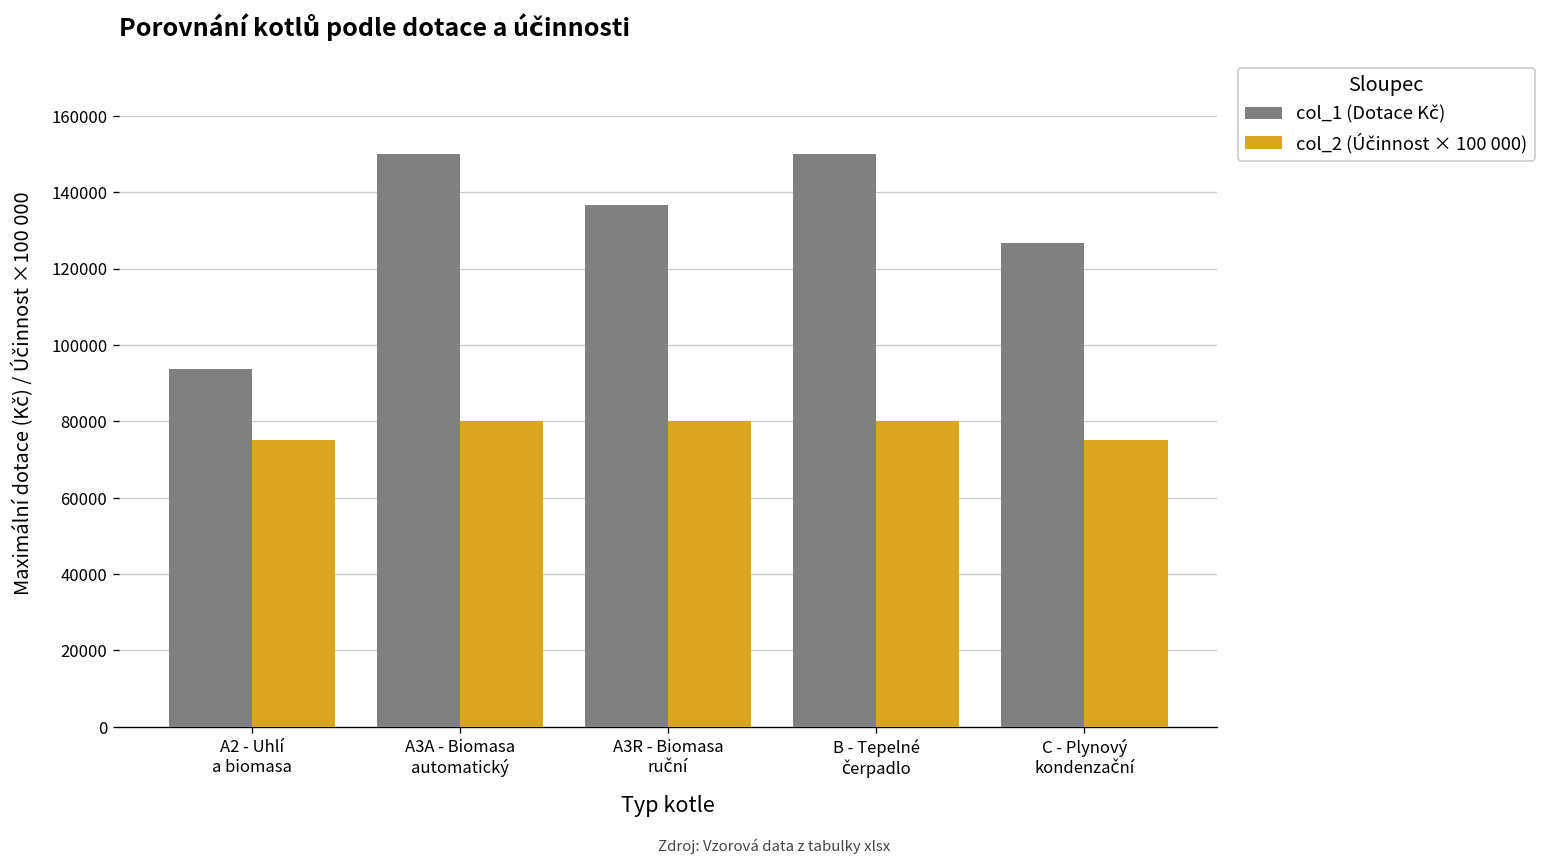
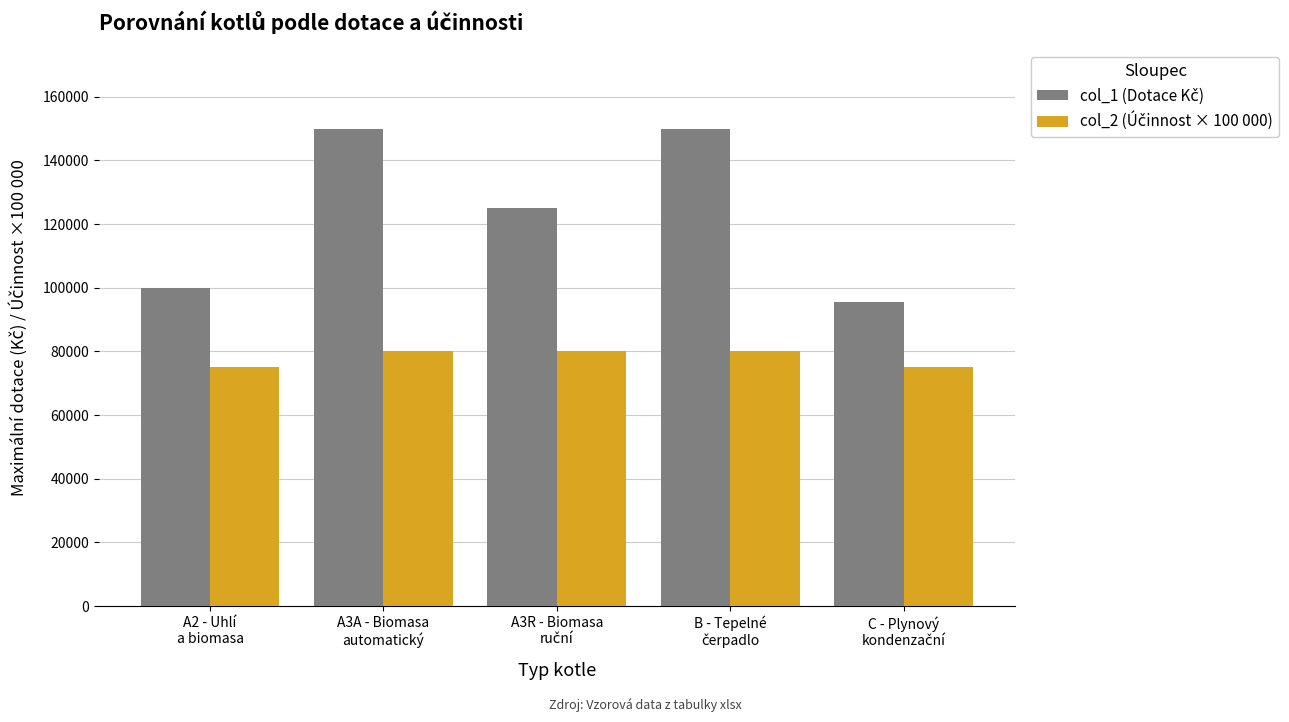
  {
    "col_1 (Dotace Kč)": {
-     "A2 - Uhlí a biomasa": 94000,
+     "A2 - Uhlí a biomasa": 100000,
      "A3A - Biomasa automatický": 150000,
-     "A3R - Biomasa ruční": 137000,
+     "A3R - Biomasa ruční": 125000,
      "B - Tepelné čerpadlo": 150000,
-     "C - Plynový kondenzační": 127000
+     "C - Plynový kondenzační": 96000
    },
    "col_2 (Účinnost × 100 000)": {
      "A2 - Uhlí a biomasa": 75000,
      "A3A - Biomasa automatický": 80000,
      "A3R - Biomasa ruční": 80000,
      "B - Tepelné čerpadlo": 80000,
      "C - Plynový kondenzační": 75000
    }
  }
